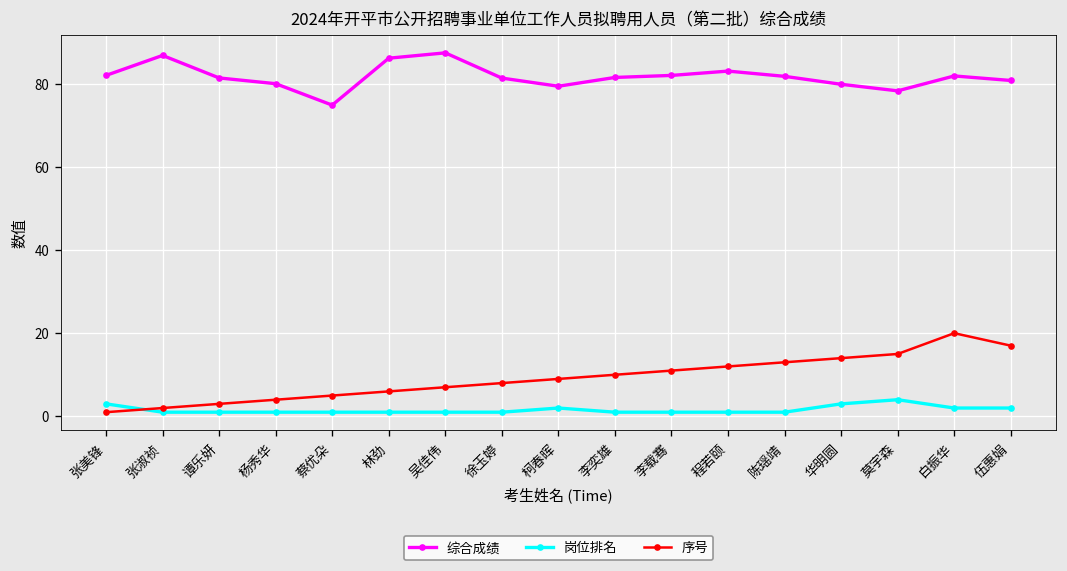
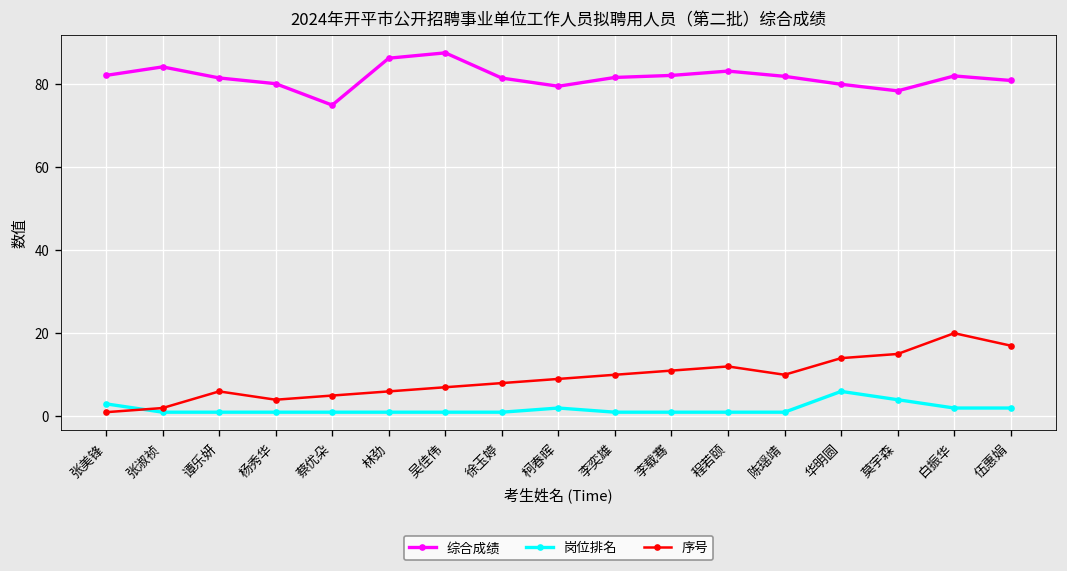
  {
    "综合成绩": {
      "张美锋": 82,
-     "张淑祯": 87,
+     "张淑祯": 84,
      "谭乐妍": 81,
      "杨秀华": 80,
      "蔡优朵": 75,
      "林劲": 86,
      "吴佳伟": 87,
      "徐玉婷": 81,
      "柯春晖": 79,
      "李奕雄": 82,
      "李载骞": 82,
      "程若颐": 83,
      "陈瑶靖": 82,
      "华明圆": 80,
      "莫宇森": 78,
      "白振华": 82,
      "伍惠娟": 81
    },
    "岗位排名": {
      "张美锋": 3,
      "张淑祯": 1,
      "谭乐妍": 1,
      "杨秀华": 1,
      "蔡优朵": 1,
      "林劲": 1,
      "吴佳伟": 1,
      "徐玉婷": 1,
      "柯春晖": 2,
      "李奕雄": 1,
      "李载骞": 1,
      "程若颐": 1,
      "陈瑶靖": 1,
-     "华明圆": 3,
+     "华明圆": 6,
      "莫宇森": 4,
      "白振华": 2,
      "伍惠娟": 2
    },
    "序号": {
      "张美锋": 1,
      "张淑祯": 2,
-     "谭乐妍": 3,
+     "谭乐妍": 6,
      "杨秀华": 4,
      "蔡优朵": 5,
      "林劲": 6,
      "吴佳伟": 7,
      "徐玉婷": 8,
      "柯春晖": 9,
      "李奕雄": 10,
      "李载骞": 11,
      "程若颐": 12,
-     "陈瑶靖": 13,
+     "陈瑶靖": 10,
      "华明圆": 14,
      "莫宇森": 15,
      "白振华": 20,
      "伍惠娟": 17
    }
  }
